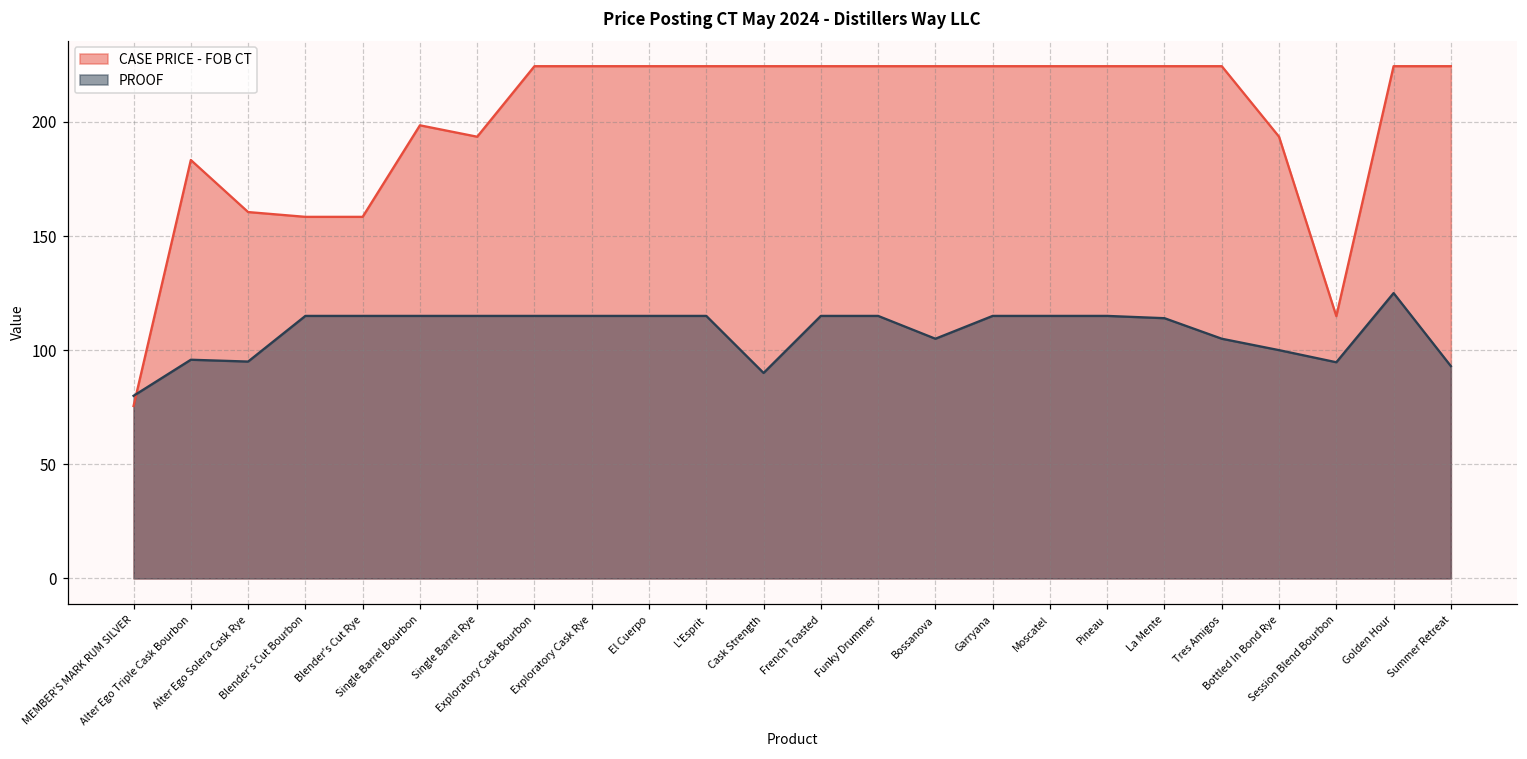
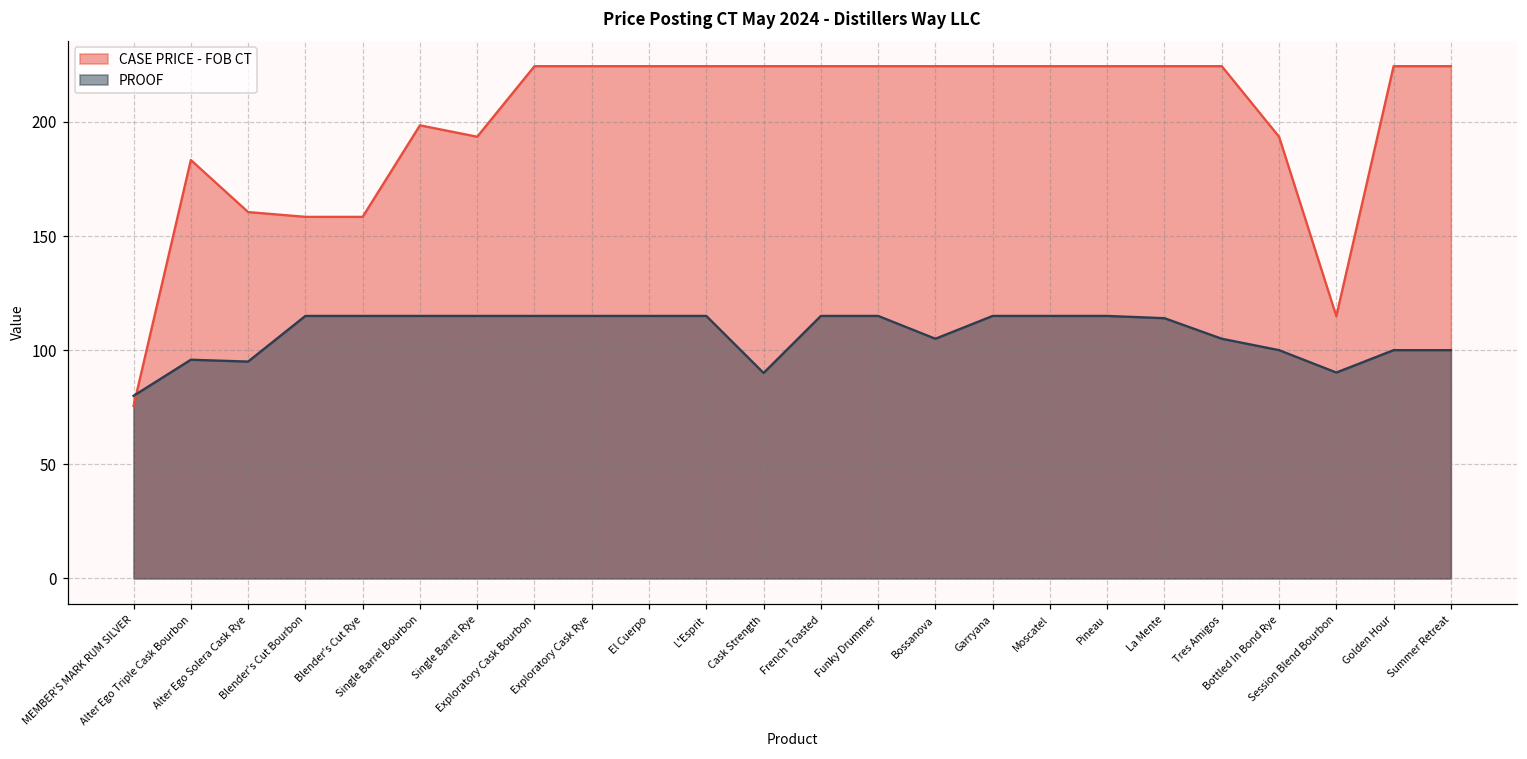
  {
    "CASE PRICE - FOB CT": {
      "MEMBER'S MARK RUM SILVER": 76,
      "Alter Ego Triple Cask Bourbon": 183,
      "Alter Ego Solera Cask Rye": 161,
      "Blender's Cut Bourbon": 158,
      "Blender's Cut Rye": 158,
      "Single Barrel Bourbon": 199,
      "Single Barrel Rye": 194,
      "Exploratory Cask Bourbon": 224,
      "Exploratory Cask Rye": 224,
      "El Cuerpo": 224,
      "L'Esprit": 224,
      "Cask Strength": 224,
      "French Toasted": 224,
      "Funky Drummer": 224,
      "Bossanova": 224,
      "Garryana": 224,
      "Moscatel": 224,
      "Pineau": 224,
      "La Mente": 224,
      "Tres Amigos": 224,
      "Bottled In Bond Rye": 194,
      "Session Blend Bourbon": 115,
      "Golden Hour": 224,
      "Summer Retreat": 224
    },
    "PROOF": {
      "MEMBER'S MARK RUM SILVER": 80,
      "Alter Ego Triple Cask Bourbon": 96,
      "Alter Ego Solera Cask Rye": 95,
      "Blender's Cut Bourbon": 115,
      "Blender's Cut Rye": 115,
      "Single Barrel Bourbon": 115,
      "Single Barrel Rye": 115,
      "Exploratory Cask Bourbon": 115,
      "Exploratory Cask Rye": 115,
      "El Cuerpo": 115,
      "L'Esprit": 115,
      "Cask Strength": 90,
      "French Toasted": 115,
      "Funky Drummer": 115,
      "Bossanova": 105,
      "Garryana": 115,
      "Moscatel": 115,
      "Pineau": 115,
      "La Mente": 114,
      "Tres Amigos": 105,
      "Bottled In Bond Rye": 100,
-     "Session Blend Bourbon": 95,
-     "Golden Hour": 125,
-     "Summer Retreat": 93
+     "Session Blend Bourbon": 90,
+     "Golden Hour": 100,
+     "Summer Retreat": 100
    }
  }
